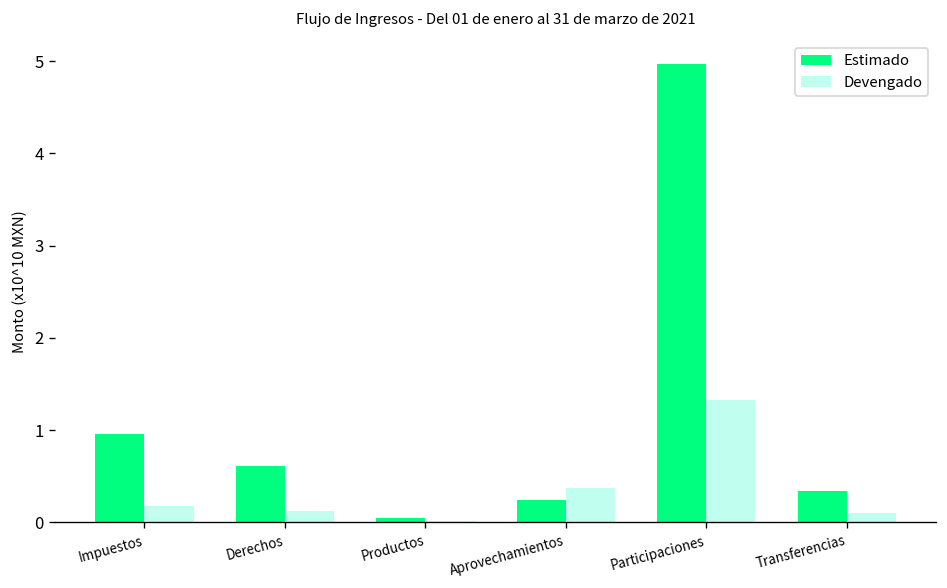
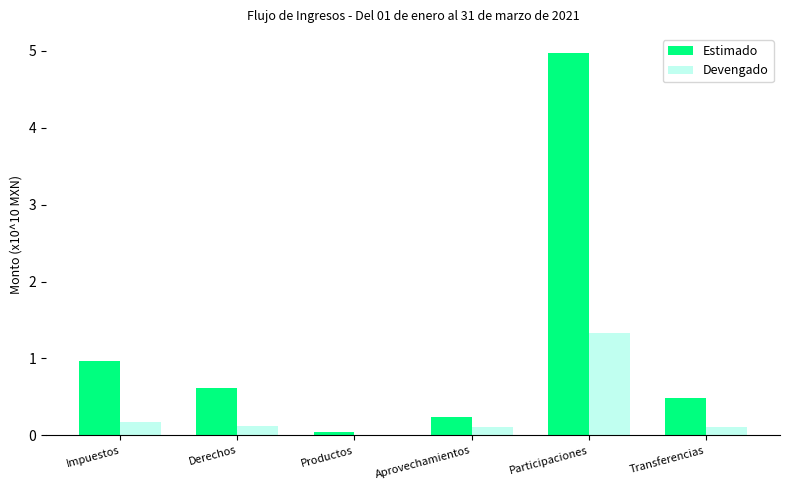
  {
    "Estimado": {
      "Impuestos": 1.0,
      "Derechos": 0.6,
      "Productos": 0.0,
      "Aprovechamientos": 0.2,
      "Participaciones": 5.0,
-     "Transferencias": 0.3
+     "Transferencias": 0.5
    },
    "Devengado": {
      "Impuestos": 0.2,
      "Derechos": 0.1,
-     "Aprovechamientos": 0.4,
+     "Aprovechamientos": 0.1,
      "Participaciones": 1.3,
      "Transferencias": 0.1
    }
  }
